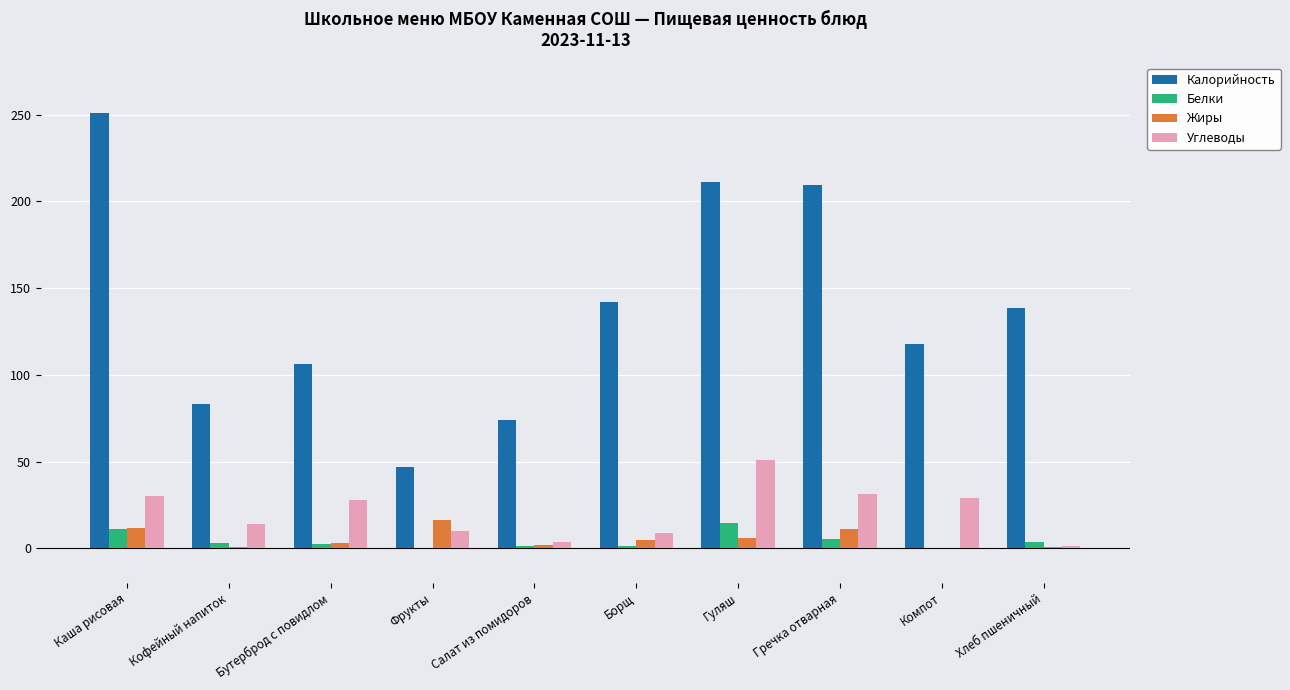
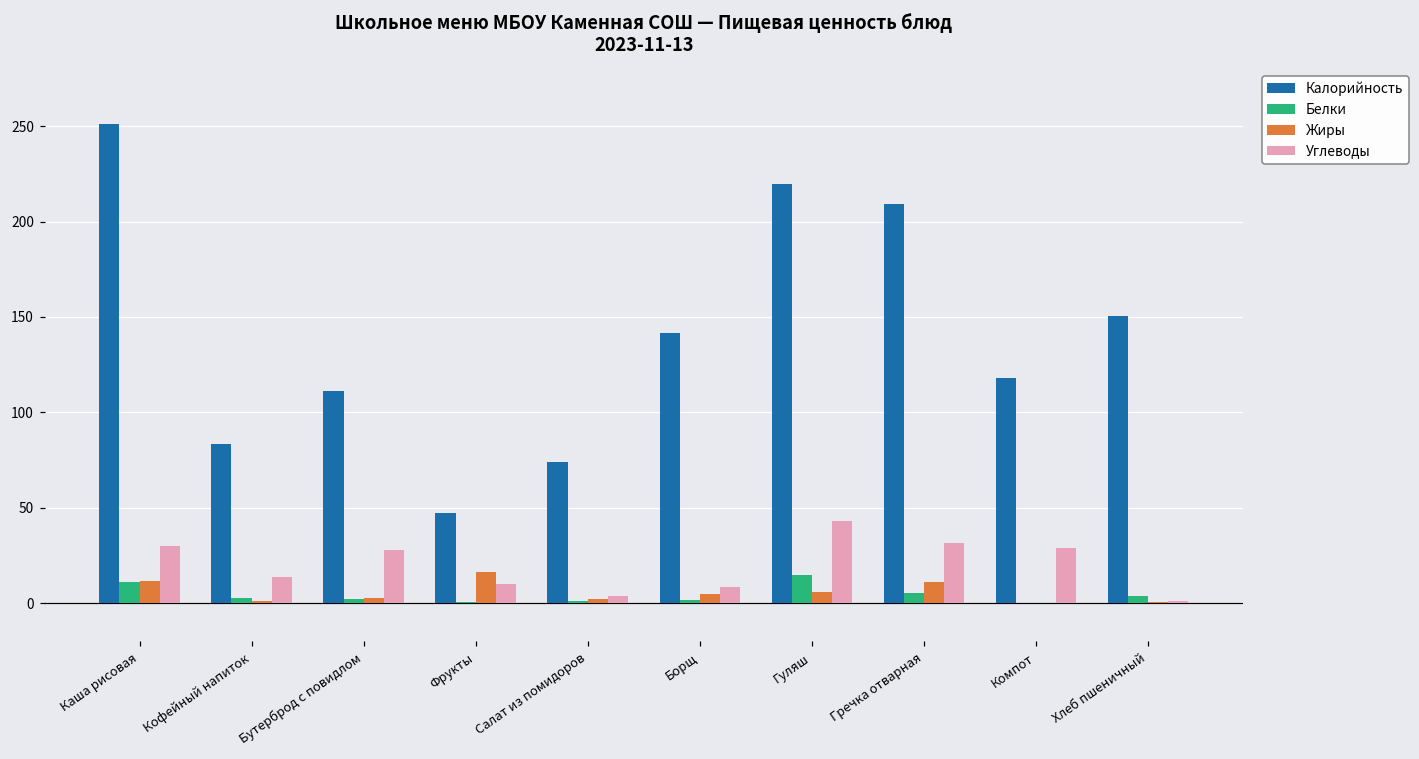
  {
    "Калорийность": {
      "Каша рисовая": 251,
      "Кофейный напиток": 83,
-     "Бутерброд с повидлом": 106,
+     "Бутерброд с повидлом": 111,
      "Фрукты": 47,
      "Салат из помидоров": 74,
      "Борщ": 142,
-     "Гуляш": 211,
+     "Гуляш": 220,
      "Гречка отварная": 209,
      "Компот": 118,
-     "Хлеб пшеничный": 139
+     "Хлеб пшеничный": 150
    },
    "Белки": {
      "Каша рисовая": 11,
      "Кофейный напиток": 3,
      "Бутерброд с повидлом": 2,
      "Борщ": 2,
      "Гуляш": 15,
      "Гречка отварная": 6,
      "Хлеб пшеничный": 4
    },
    "Жиры": {
      "Каша рисовая": 12,
      "Бутерброд с повидлом": 3,
      "Фрукты": 16,
      "Салат из помидоров": 2,
      "Борщ": 5,
      "Гуляш": 6,
      "Гречка отварная": 11
    },
    "Углеводы": {
      "Каша рисовая": 30,
      "Кофейный напиток": 14,
      "Бутерброд с повидлом": 28,
      "Фрукты": 10,
      "Салат из помидоров": 4,
      "Борщ": 9,
-     "Гуляш": 51,
+     "Гуляш": 43,
      "Гречка отварная": 32,
      "Компот": 29
    }
  }
